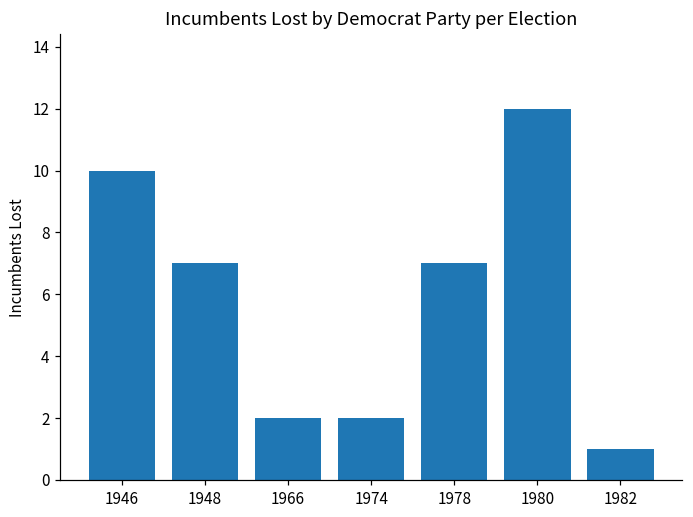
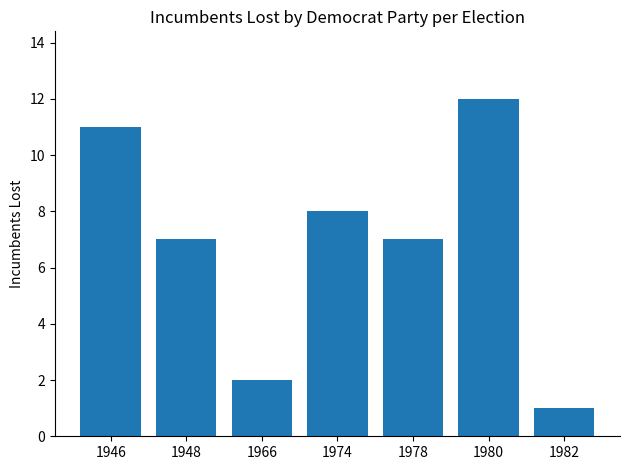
  {
-   "1946": 10,
+   "1946": 11,
    "1948": 7,
    "1966": 2,
-   "1974": 2,
+   "1974": 8,
    "1978": 7,
    "1980": 12,
    "1982": 1
  }
